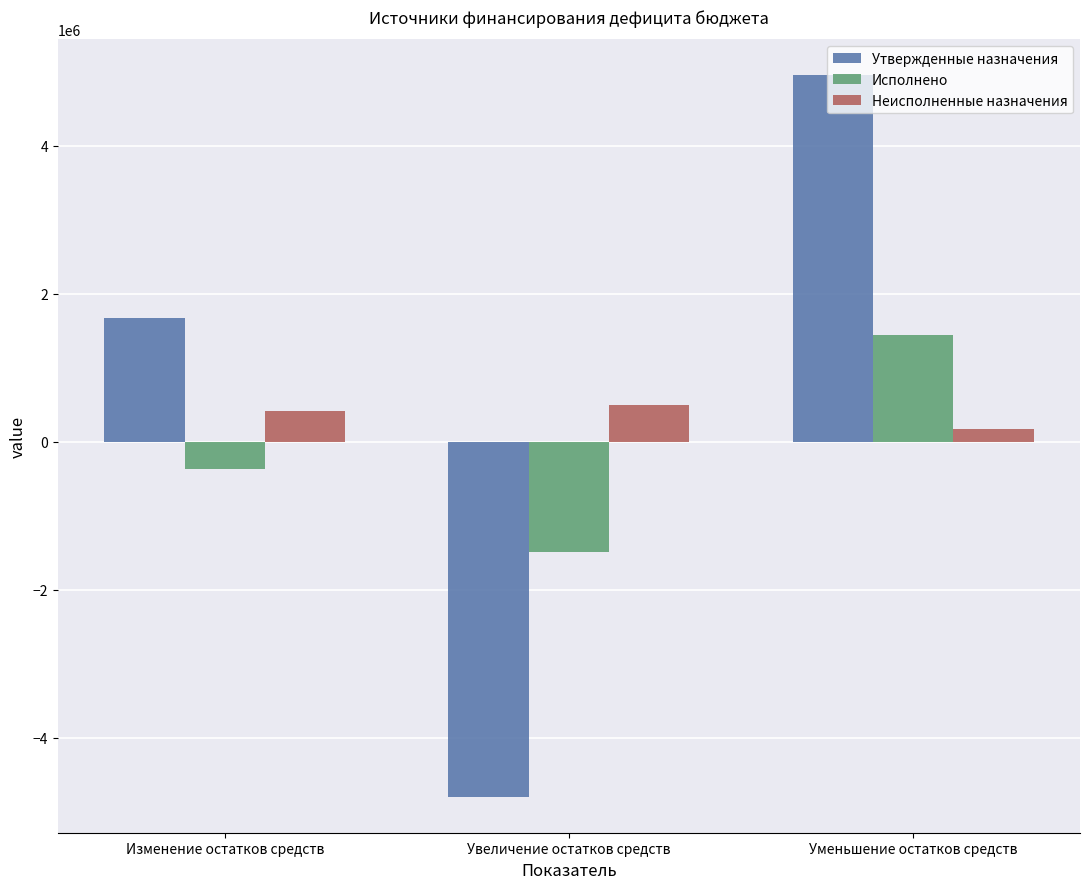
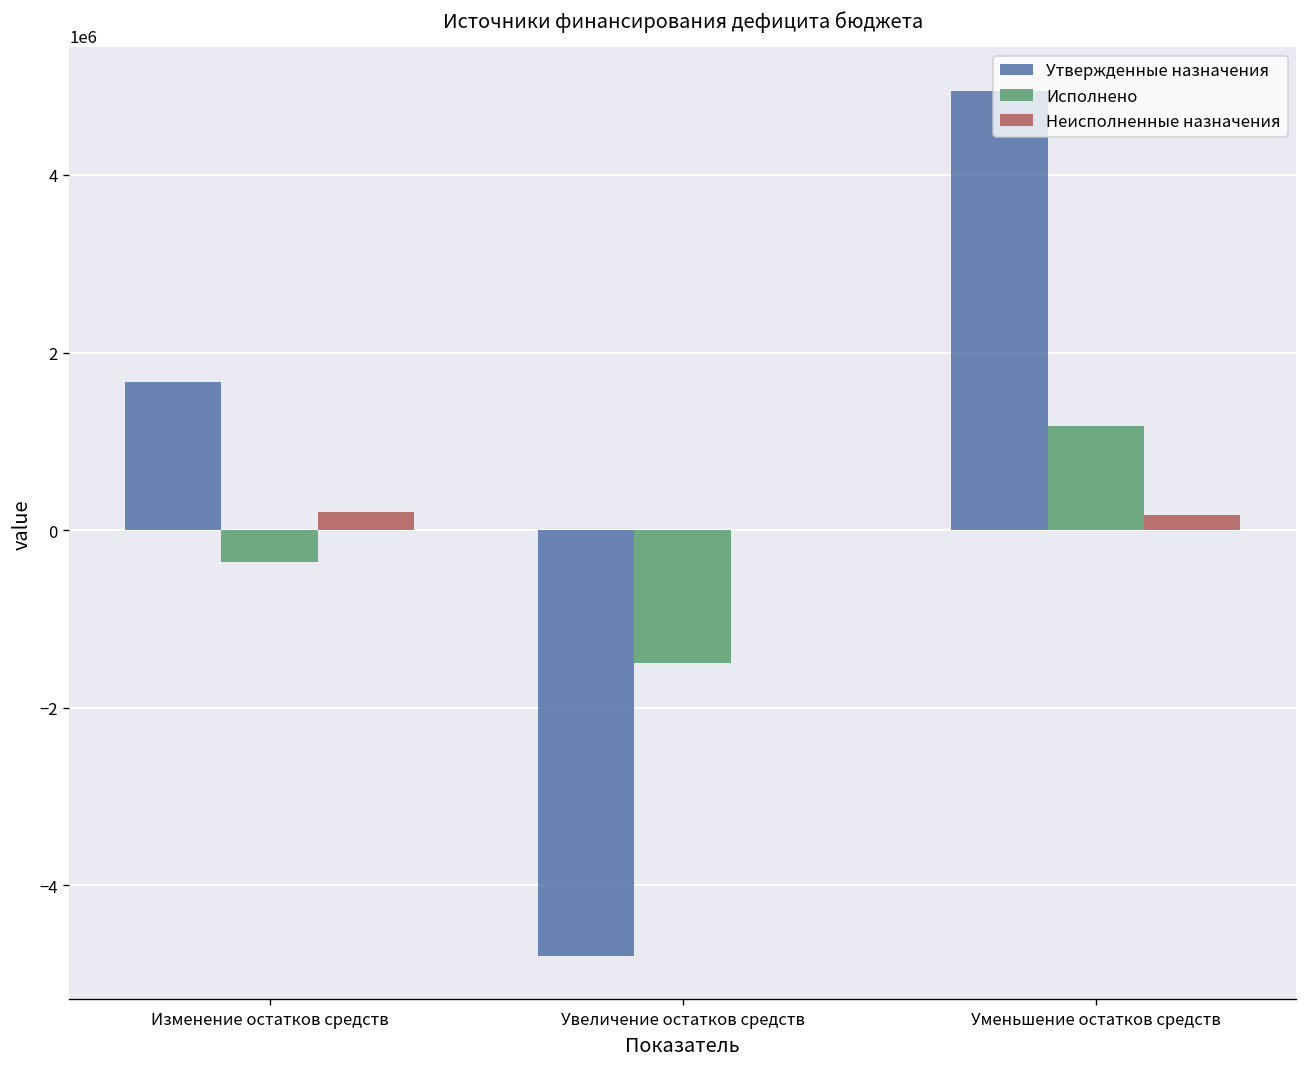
  {
    "Утвержденные назначения": {
      "Изменение остатков средств": 1700000,
      "Увеличение остатков средств": -4800000
    },
    "Исполнено": {
      "Изменение остатков средств": -400000,
      "Увеличение остатков средств": -1500000,
-     "Уменьшение остатков средств": 1400000
+     "Уменьшение остатков средств": 1200000
    },
    "Неисполненные назначения": {
-     "Изменение остатков средств": 400000,
-     "Увеличение остатков средств": 500000,
+     "Изменение остатков средств": 200000,
+     "Увеличение остатков средств": 0,
      "Уменьшение остатков средств": 200000
    }
  }
